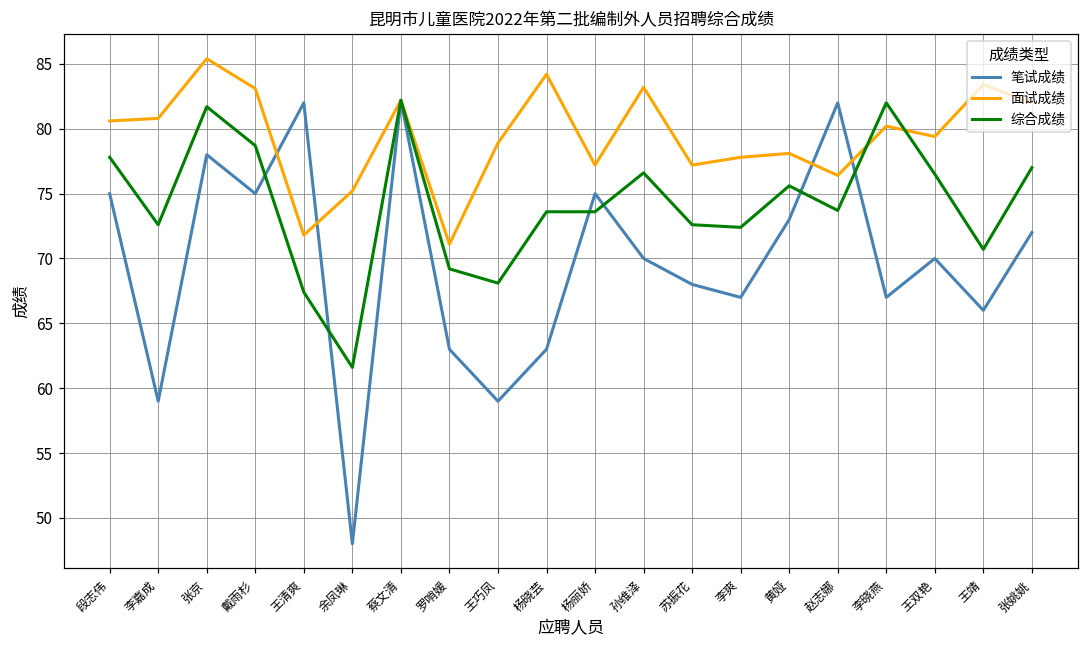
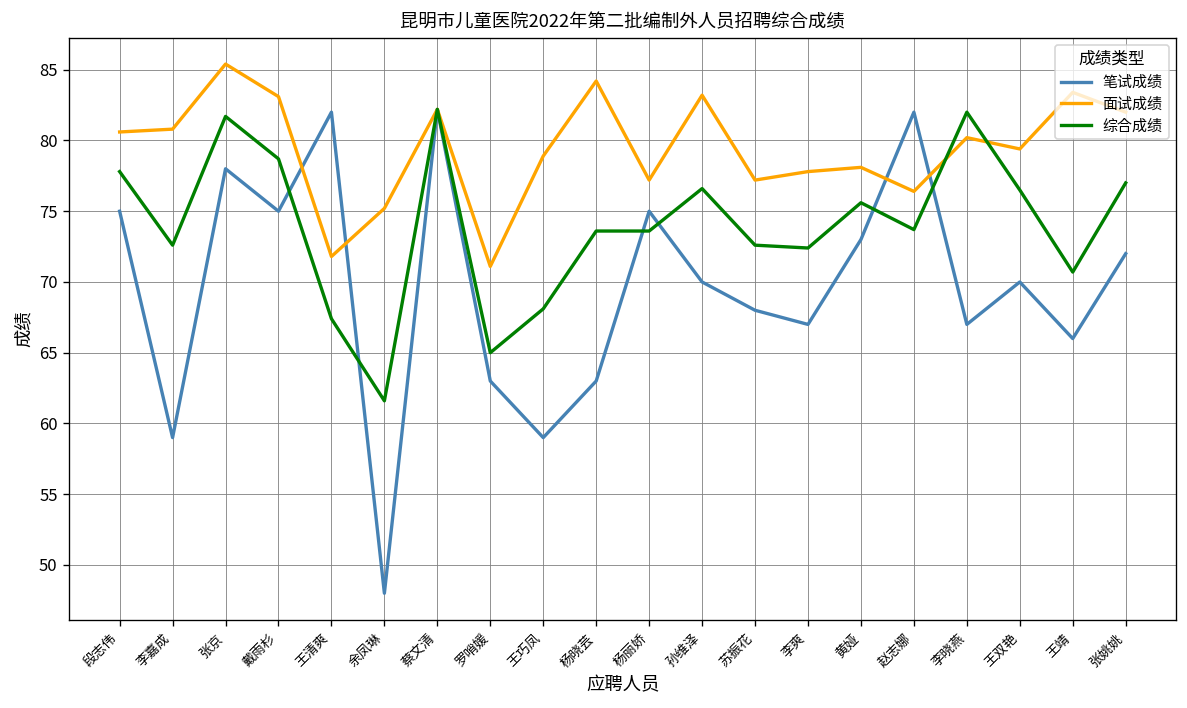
  {
    "笔试成绩": {
      "段志伟": 75.0,
      "李嘉成": 59.0,
      "张京": 78.0,
      "戴雨杉": 75.0,
      "王清爽": 82.0,
      "余凤琳": 48.0,
      "罗哨媛": 63.0,
      "王巧凤": 59.0,
      "杨晓芸": 63.0,
      "杨丽娇": 75.0,
      "孙维泽": 70.0,
      "苏振花": 68.0,
      "李爽": 67.0,
      "黄娅": 73.0,
      "赵志娜": 82.0,
      "李晓燕": 67.0,
      "王双艳": 70.0,
      "王靖": 66.0,
      "张姚姚": 72.0
    },
    "面试成绩": {
      "段志伟": 80.6,
      "李嘉成": 80.8,
      "张京": 85.4,
      "戴雨杉": 83.1,
      "王清爽": 71.8,
      "余凤琳": 75.2,
      "罗哨媛": 71.1,
      "王巧凤": 78.9,
      "杨晓芸": 84.2,
      "杨丽娇": 77.2,
      "孙维泽": 83.2,
      "苏振花": 77.2,
      "李爽": 77.8,
      "黄娅": 78.1,
      "赵志娜": 76.4,
      "李晓燕": 80.2,
      "王双艳": 79.4
    },
    "综合成绩": {
      "段志伟": 77.8,
      "李嘉成": 72.6,
      "张京": 81.7,
      "戴雨杉": 78.7,
      "王清爽": 67.4,
      "余凤琳": 61.6,
-     "罗哨媛": 69.2,
+     "罗哨媛": 65.0,
      "王巧凤": 68.1,
      "杨晓芸": 73.6,
      "杨丽娇": 73.6,
      "孙维泽": 76.6,
      "苏振花": 72.6,
      "李爽": 72.4,
      "黄娅": 75.6,
      "赵志娜": 73.7,
      "李晓燕": 82.0,
      "王双艳": 76.5,
      "王靖": 70.7,
      "张姚姚": 77.0
    }
  }
